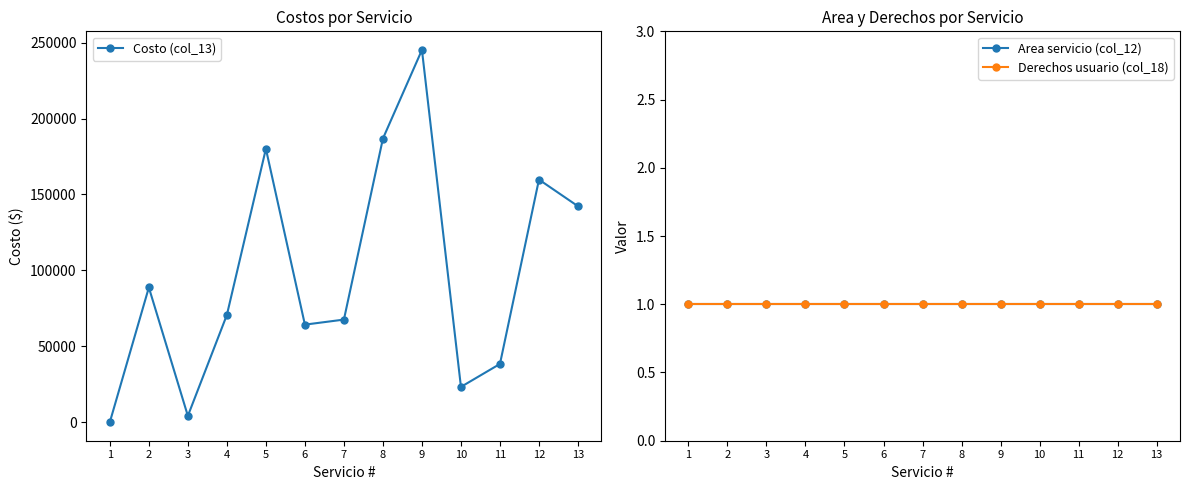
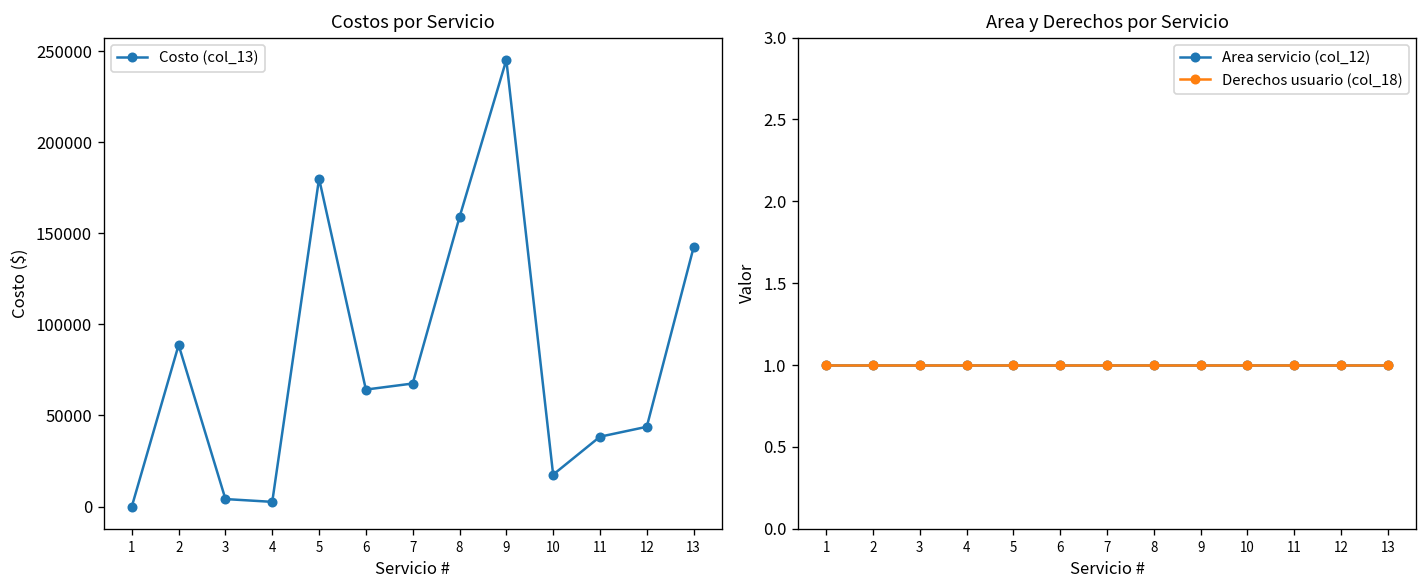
  {
    "Costos por Servicio": {
      "1": 0,
      "2": 89000,
      "3": 4000,
-     "4": 71000,
+     "4": 3000,
      "5": 180000,
      "6": 64000,
      "7": 68000,
-     "8": 187000,
+     "8": 159000,
      "9": 245000,
-     "10": 23000,
+     "10": 18000,
      "11": 38000,
-     "12": 160000,
+     "12": 44000,
      "13": 142000
    },
    "Area y Derechos por Servicio": {
      "1": 1.00,
      "2": 1.00,
      "3": 1.00,
      "4": 1.00,
      "5": 1.00,
      "6": 1.00,
      "7": 1.00,
      "8": 1.00,
      "9": 1.00,
      "10": 1.00,
      "11": 1.00,
      "12": 1.00,
      "13": 1.00
    }
  }
